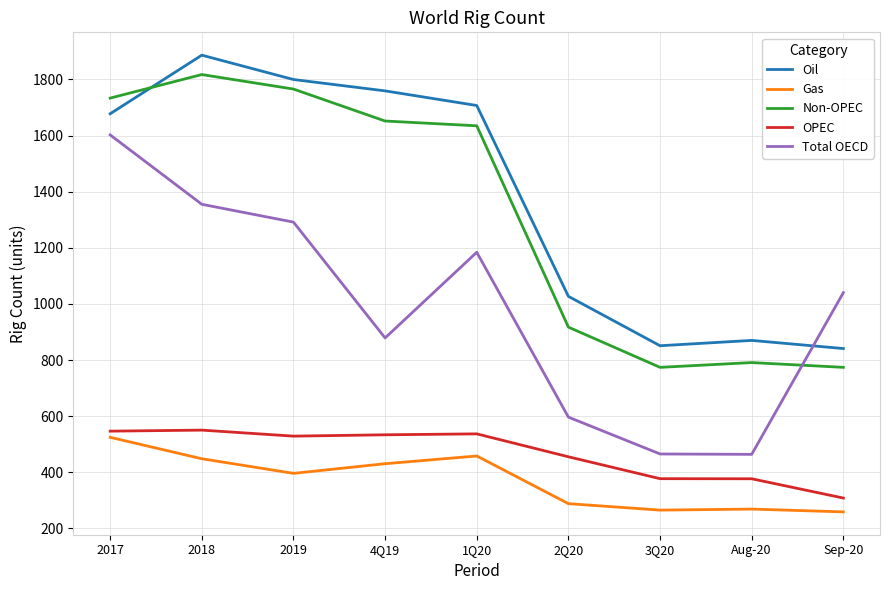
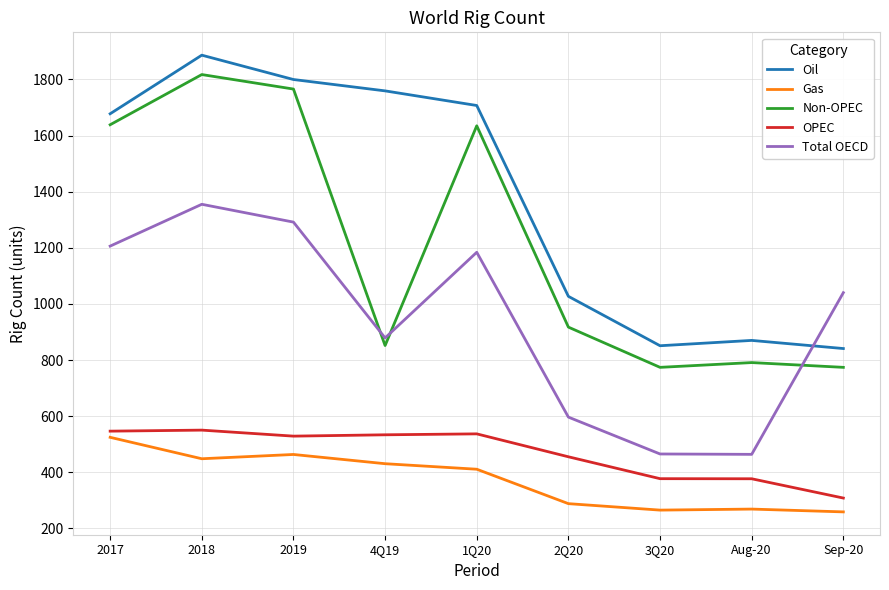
  {
    "Oil": {
      "2017": 1680,
      "2018": 1890,
      "2019": 1800,
      "4Q19": 1760,
      "1Q20": 1710,
      "2Q20": 1030,
      "3Q20": 850,
      "Aug-20": 870,
      "Sep-20": 840
    },
    "Gas": {
      "2017": 520,
      "2018": 450,
-     "2019": 400,
+     "2019": 460,
      "4Q19": 430,
-     "1Q20": 460,
+     "1Q20": 410,
      "2Q20": 290,
      "3Q20": 270,
      "Aug-20": 270,
      "Sep-20": 260
    },
    "Non-OPEC": {
-     "2017": 1730,
+     "2017": 1640,
      "2018": 1820,
      "2019": 1770,
-     "4Q19": 1650,
+     "4Q19": 850,
      "1Q20": 1630,
      "2Q20": 920,
      "3Q20": 770,
      "Aug-20": 790,
      "Sep-20": 770
    },
    "OPEC": {
      "2017": 550,
      "2018": 550,
      "2019": 530,
      "4Q19": 530,
      "1Q20": 540,
      "2Q20": 460,
      "3Q20": 380,
      "Aug-20": 380,
      "Sep-20": 310
    },
    "Total OECD": {
-     "2017": 1600,
+     "2017": 1210,
      "2018": 1360,
      "2019": 1290,
      "4Q19": 880,
      "1Q20": 1180,
      "2Q20": 600,
      "3Q20": 470,
      "Aug-20": 460,
      "Sep-20": 1040
    }
  }
